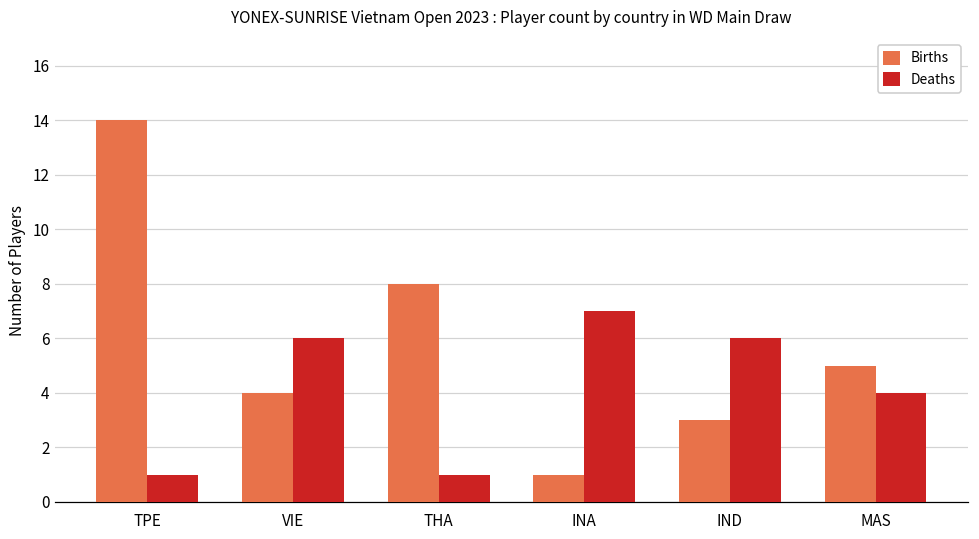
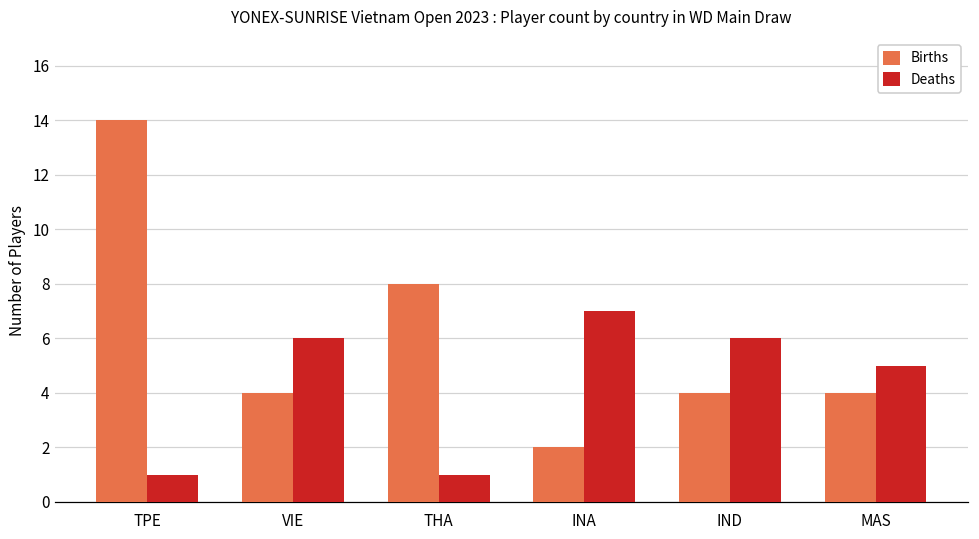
  {
    "Births": {
      "TPE": 14,
      "VIE": 4,
      "THA": 8,
-     "INA": 1,
-     "IND": 3,
-     "MAS": 5
+     "INA": 2,
+     "IND": 4,
+     "MAS": 4
    },
    "Deaths": {
      "TPE": 1,
      "VIE": 6,
      "THA": 1,
      "INA": 7,
      "IND": 6,
-     "MAS": 4
+     "MAS": 5
    }
  }
